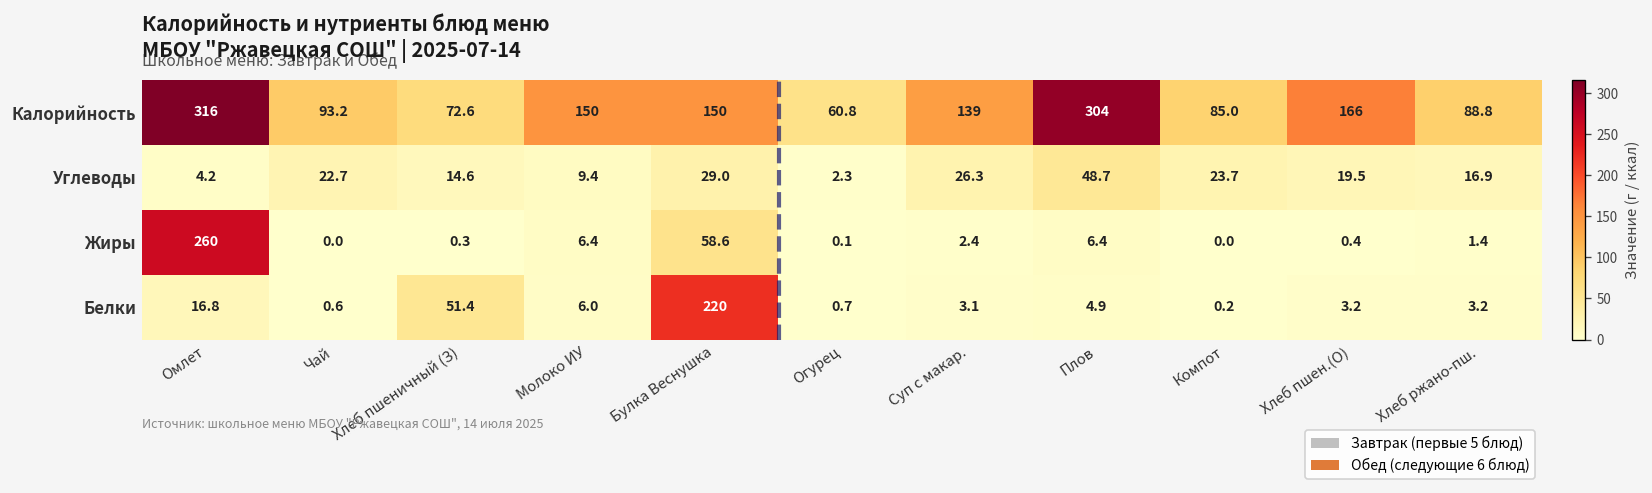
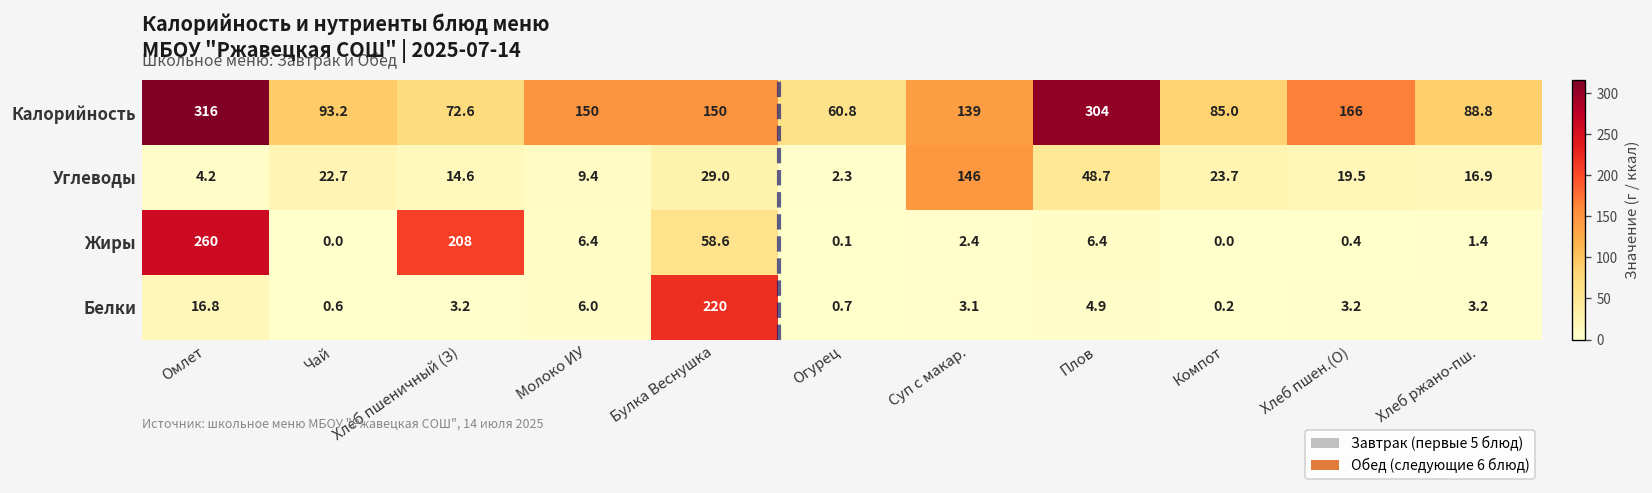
  {
    "Калорийность": {
      "Омлет": 316,
      "Чай": 93.2,
      "Хлеб пшеничный (З)": 72.6,
      "Молоко ИУ": 150,
      "Булка Веснушка": 150,
      "Огурец": 60.8,
      "Суп с макар.": 139,
      "Плов": 304,
      "Компот": 85.0,
      "Хлеб пшен.(О)": 166,
      "Хлеб ржано-пш.": 88.8
    },
    "Углеводы": {
      "Омлет": 4.2,
      "Чай": 22.7,
      "Хлеб пшеничный (З)": 14.6,
      "Молоко ИУ": 9.4,
      "Булка Веснушка": 29.0,
      "Огурец": 2.3,
-     "Суп с макар.": 26.3,
+     "Суп с макар.": 146,
      "Плов": 48.7,
      "Компот": 23.7,
      "Хлеб пшен.(О)": 19.5,
      "Хлеб ржано-пш.": 16.9
    },
    "Жиры": {
      "Омлет": 260,
      "Чай": 0.0,
-     "Хлеб пшеничный (З)": 0.3,
+     "Хлеб пшеничный (З)": 208,
      "Молоко ИУ": 6.4,
      "Булка Веснушка": 58.6,
      "Огурец": 0.1,
      "Суп с макар.": 2.4,
      "Плов": 6.4,
      "Компот": 0.0,
      "Хлеб пшен.(О)": 0.4,
      "Хлеб ржано-пш.": 1.4
    },
    "Белки": {
      "Омлет": 16.8,
      "Чай": 0.6,
-     "Хлеб пшеничный (З)": 51.4,
+     "Хлеб пшеничный (З)": 3.2,
      "Молоко ИУ": 6.0,
      "Булка Веснушка": 220,
      "Огурец": 0.7,
      "Суп с макар.": 3.1,
      "Плов": 4.9,
      "Компот": 0.2,
      "Хлеб пшен.(О)": 3.2,
      "Хлеб ржано-пш.": 3.2
    }
  }
